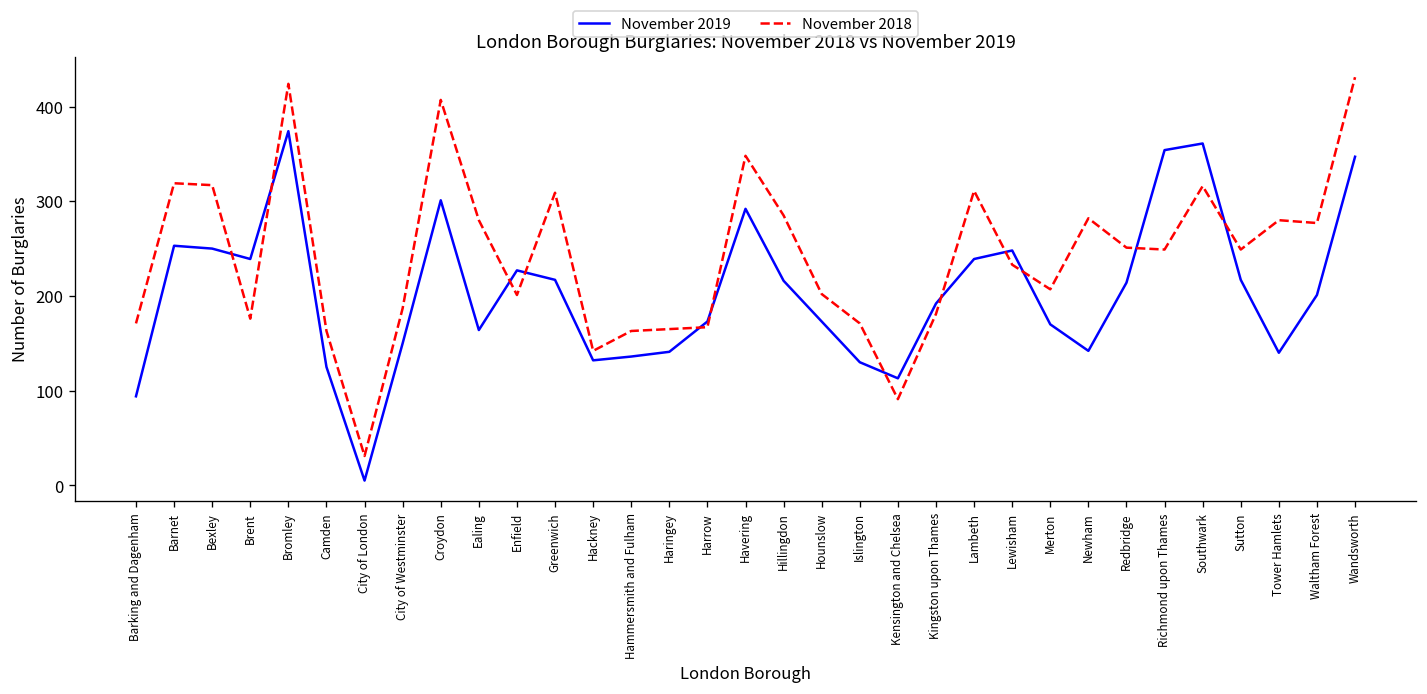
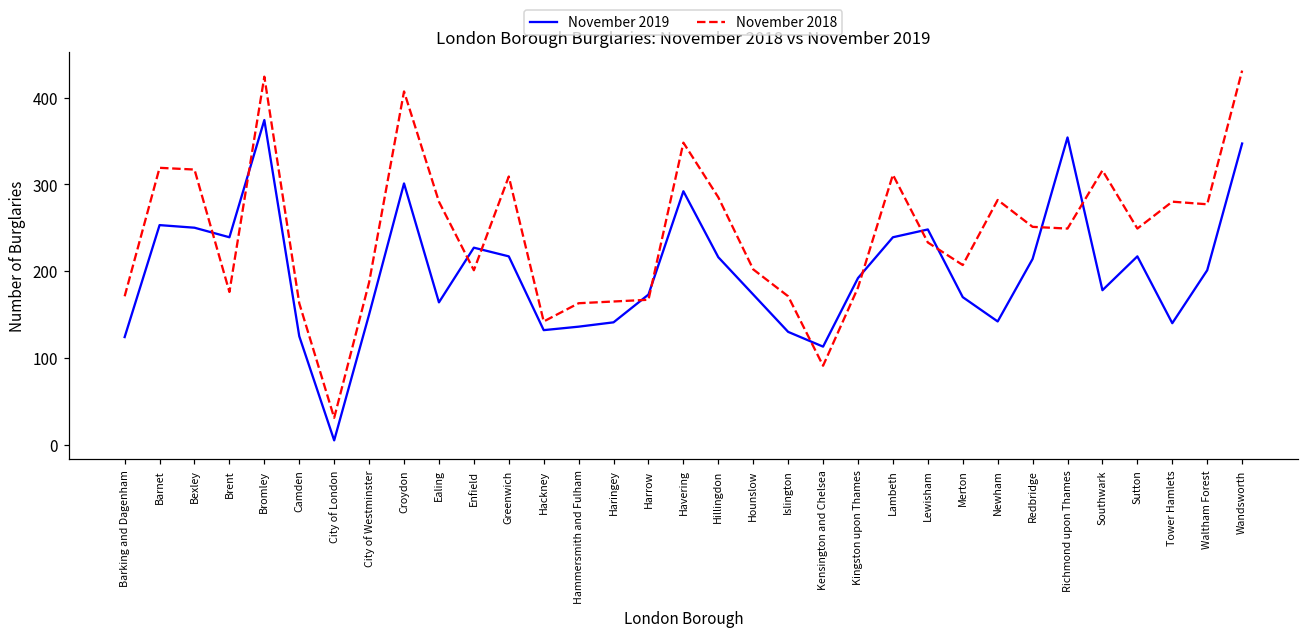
  {
    "November 2019": {
-     "Barking and Dagenham": 90,
+     "Barking and Dagenham": 120,
      "Barnet": 250,
      "Bexley": 250,
      "Brent": 240,
      "Bromley": 370,
      "Camden": 130,
      "City of London": 10,
      "City of Westminster": 150,
      "Croydon": 300,
      "Ealing": 160,
      "Enfield": 230,
      "Greenwich": 220,
      "Hackney": 130,
      "Hammersmith and Fulham": 140,
      "Haringey": 140,
      "Harrow": 170,
      "Havering": 290,
      "Hillingdon": 220,
      "Hounslow": 170,
      "Islington": 130,
      "Kensington and Chelsea": 110,
      "Kingston upon Thames": 190,
      "Lambeth": 240,
      "Lewisham": 250,
      "Merton": 170,
      "Newham": 140,
      "Redbridge": 210,
      "Richmond upon Thames": 350,
-     "Southwark": 360,
+     "Southwark": 180,
      "Sutton": 220,
      "Tower Hamlets": 140,
      "Waltham Forest": 200,
      "Wandsworth": 350
    },
    "November 2018": {
      "Barking and Dagenham": 170,
      "Barnet": 320,
      "Bexley": 320,
      "Brent": 180,
      "Bromley": 420,
      "Camden": 160,
      "City of London": 30,
      "City of Westminster": 190,
      "Croydon": 410,
      "Ealing": 280,
      "Enfield": 200,
      "Greenwich": 310,
      "Hackney": 140,
      "Hammersmith and Fulham": 160,
      "Haringey": 170,
      "Harrow": 170,
      "Havering": 350,
      "Hillingdon": 290,
      "Hounslow": 200,
      "Islington": 170,
      "Kensington and Chelsea": 90,
      "Kingston upon Thames": 180,
      "Lambeth": 310,
      "Lewisham": 230,
      "Merton": 210,
      "Newham": 280,
      "Redbridge": 250,
      "Richmond upon Thames": 250,
      "Southwark": 320,
      "Sutton": 250,
      "Tower Hamlets": 280,
      "Waltham Forest": 280,
      "Wandsworth": 430
    }
  }
